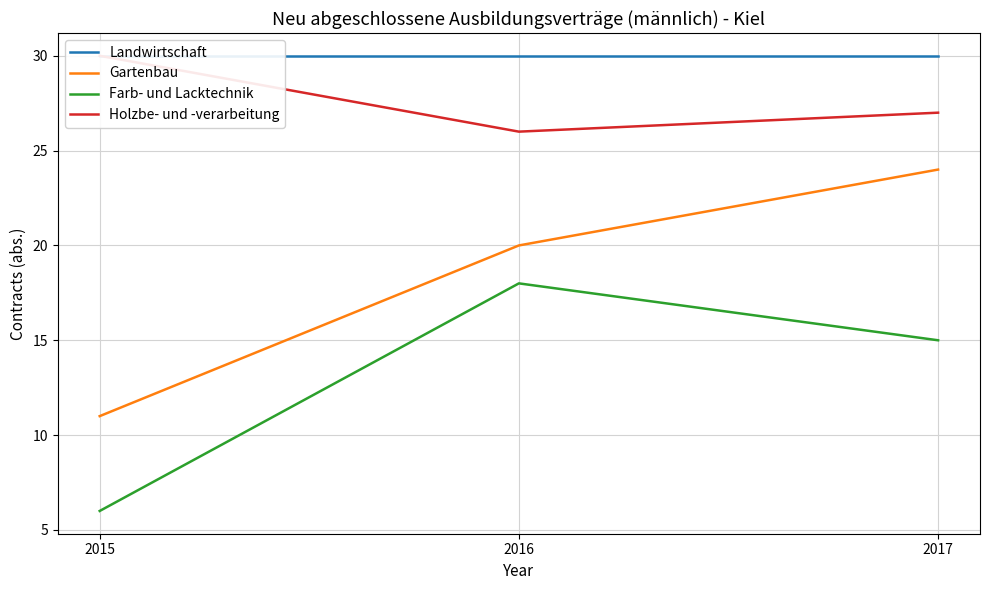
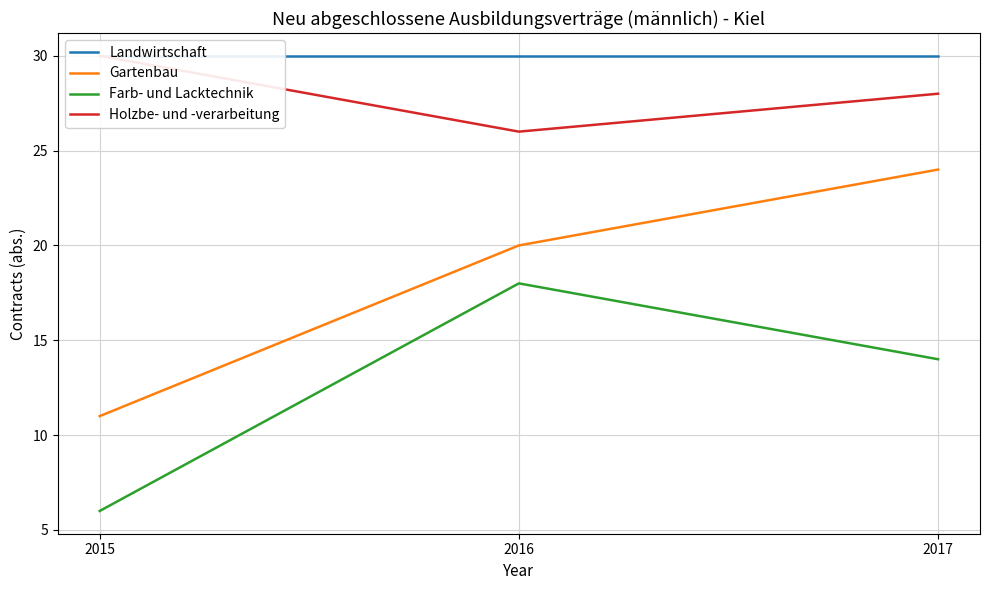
  {
    "Landwirtschaft": {
      "2016": 30,
      "2017": 30
    },
    "Gartenbau": {
      "2015": 11,
      "2016": 20,
      "2017": 24
    },
    "Farb- und Lacktechnik": {
      "2015": 6,
      "2016": 18,
-     "2017": 15
+     "2017": 14
    },
    "Holzbe- und -verarbeitung": {
      "2016": 26,
-     "2017": 27
+     "2017": 28
    }
  }
